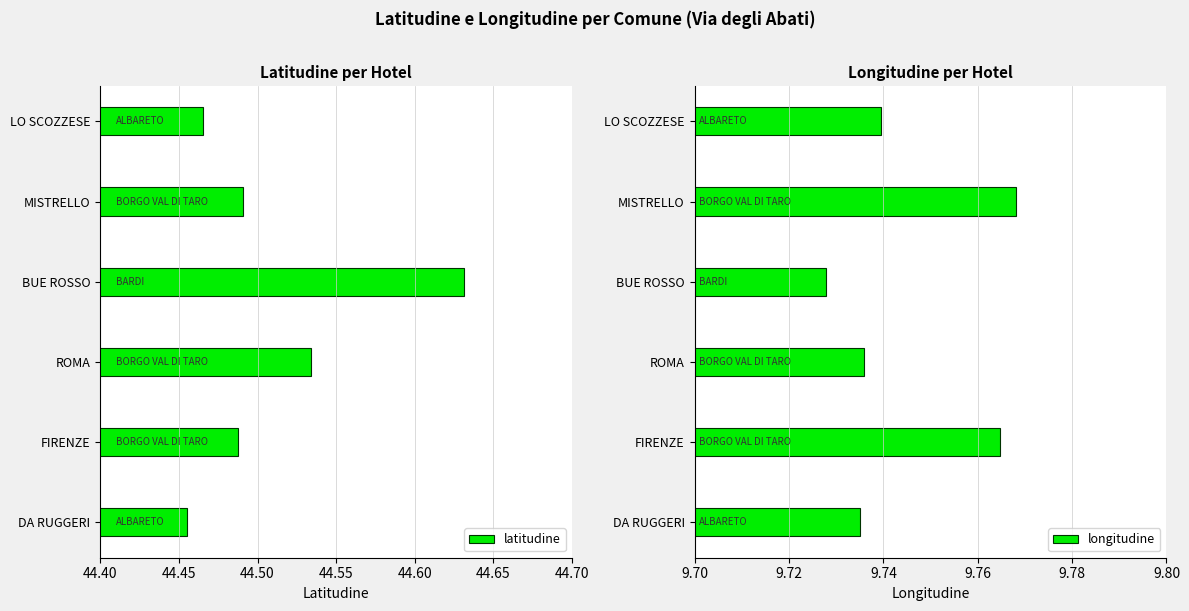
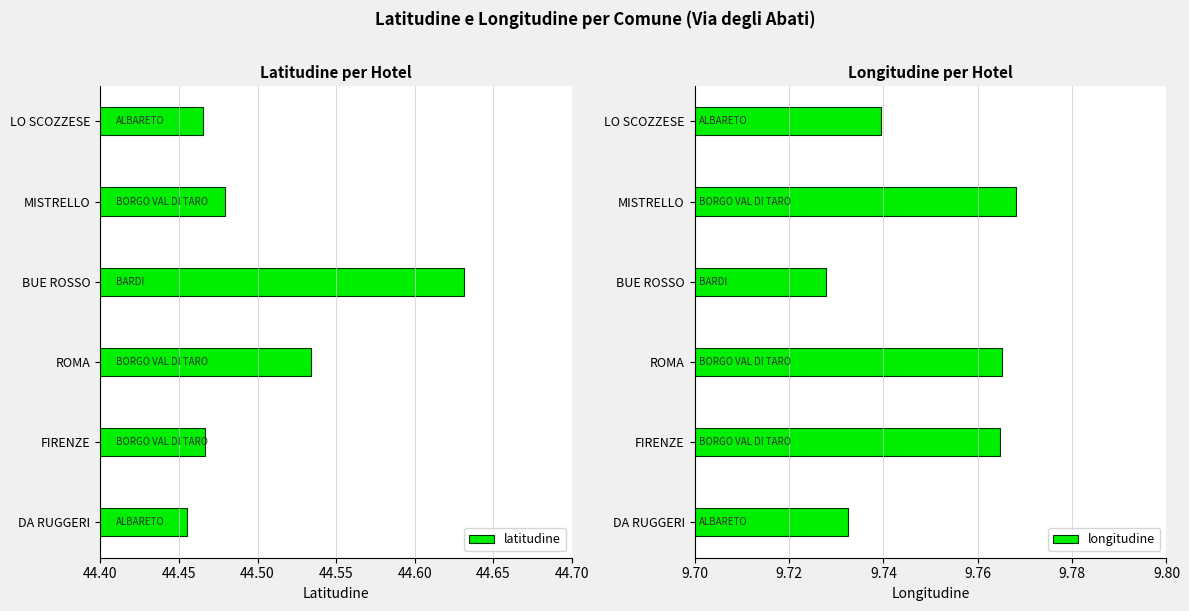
  {
    "Latitudine per Hotel": {
      "LO SCOZZESE": 44.465,
-     "MISTRELLO": 44.491,
+     "MISTRELLO": 44.480,
      "BUE ROSSO": 44.631,
      "ROMA": 44.534,
-     "FIRENZE": 44.488,
+     "FIRENZE": 44.466,
      "DA RUGGERI": 44.455
    },
    "Longitudine per Hotel": {
      "LO SCOZZESE": 9.739,
      "MISTRELLO": 9.768,
      "BUE ROSSO": 9.728,
-     "ROMA": 9.736,
+     "ROMA": 9.765,
      "FIRENZE": 9.765,
-     "DA RUGGERI": 9.735
+     "DA RUGGERI": 9.732
    }
  }
